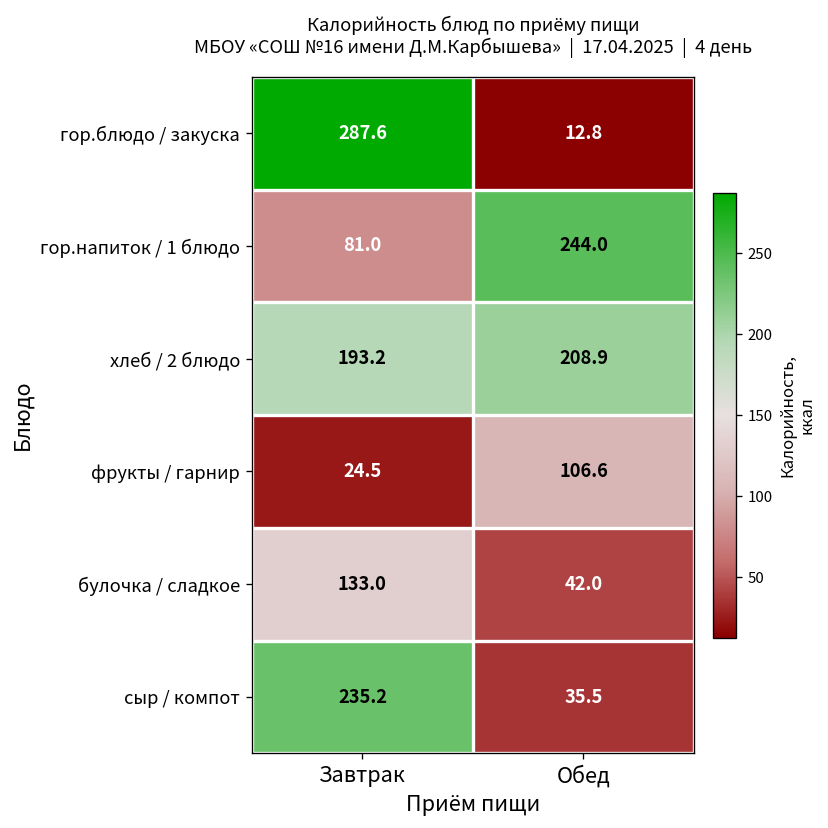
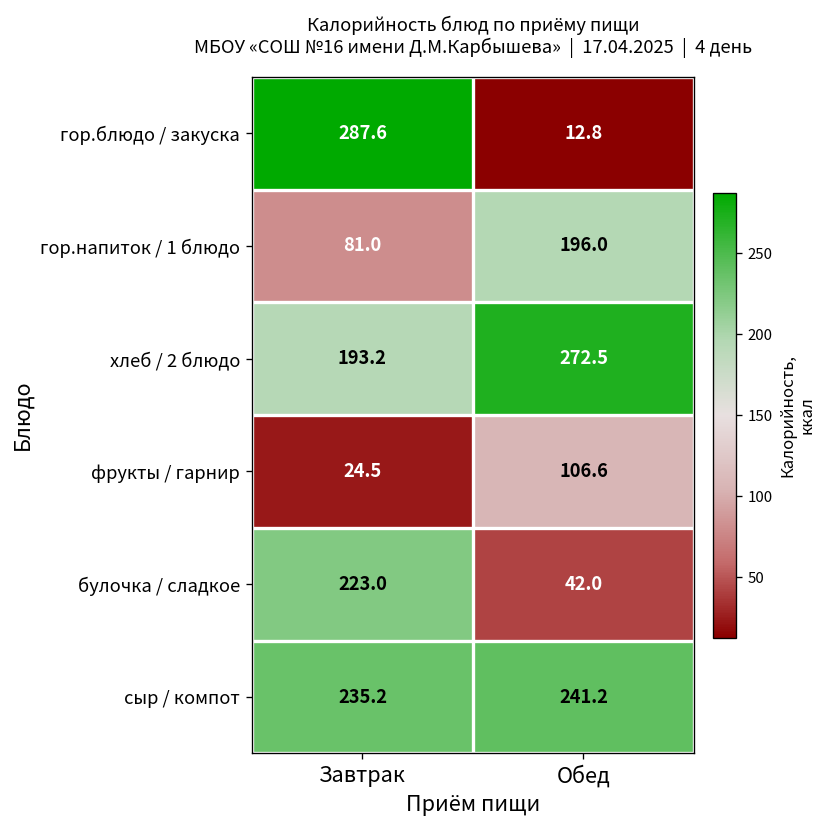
  {
    "гор.блюдо / закуска": {
      "Завтрак": 287.6,
      "Обед": 12.8
    },
    "гор.напиток / 1 блюдо": {
      "Завтрак": 81.0,
-     "Обед": 244.0
+     "Обед": 196.0
    },
    "хлеб / 2 блюдо": {
      "Завтрак": 193.2,
-     "Обед": 208.9
+     "Обед": 272.5
    },
    "фрукты / гарнир": {
      "Завтрак": 24.5,
      "Обед": 106.6
    },
    "булочка / сладкое": {
-     "Завтрак": 133.0,
+     "Завтрак": 223.0,
      "Обед": 42.0
    },
    "сыр / компот": {
      "Завтрак": 235.2,
-     "Обед": 35.5
+     "Обед": 241.2
    }
  }
